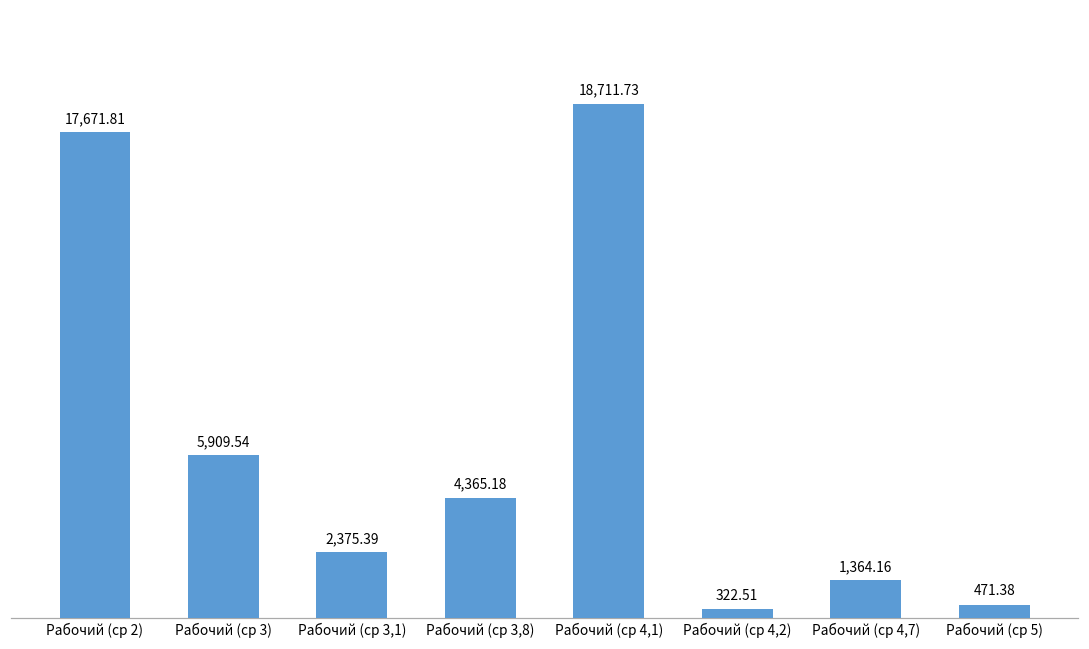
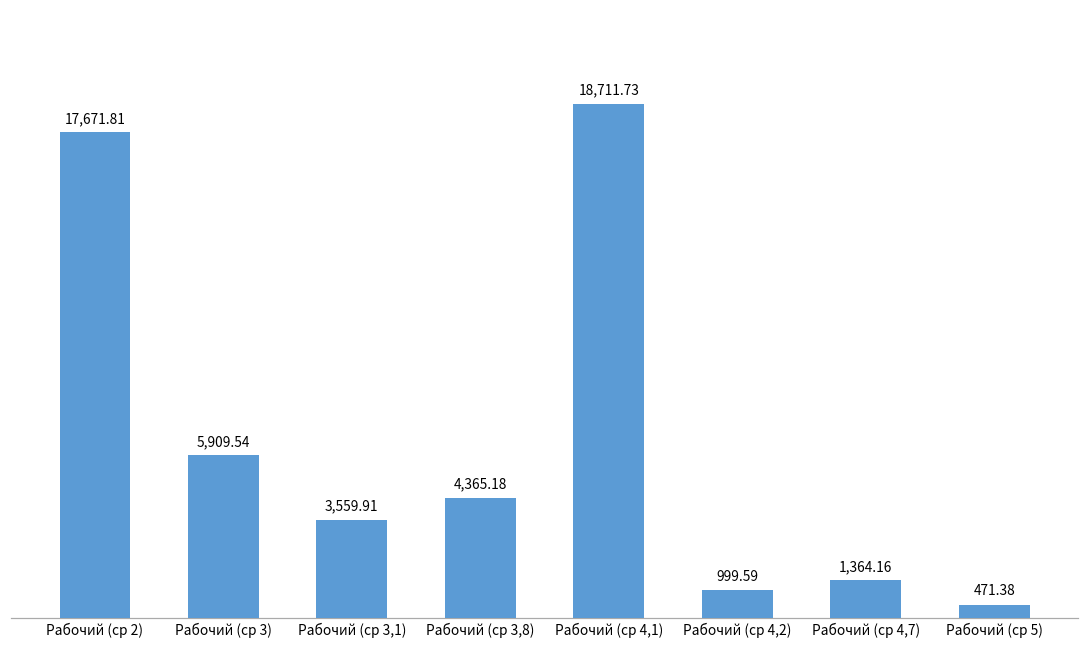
  {
    "Рабочий (ср 2)": "17,671.81",
    "Рабочий (ср 3)": "5,909.54",
-   "Рабочий (ср 3,1)": "2,375.39",
+   "Рабочий (ср 3,1)": "3,559.91",
    "Рабочий (ср 3,8)": "4,365.18",
    "Рабочий (ср 4,1)": "18,711.73",
-   "Рабочий (ср 4,2)": "322.51",
+   "Рабочий (ср 4,2)": "999.59",
    "Рабочий (ср 4,7)": "1,364.16",
    "Рабочий (ср 5)": "471.38"
  }
